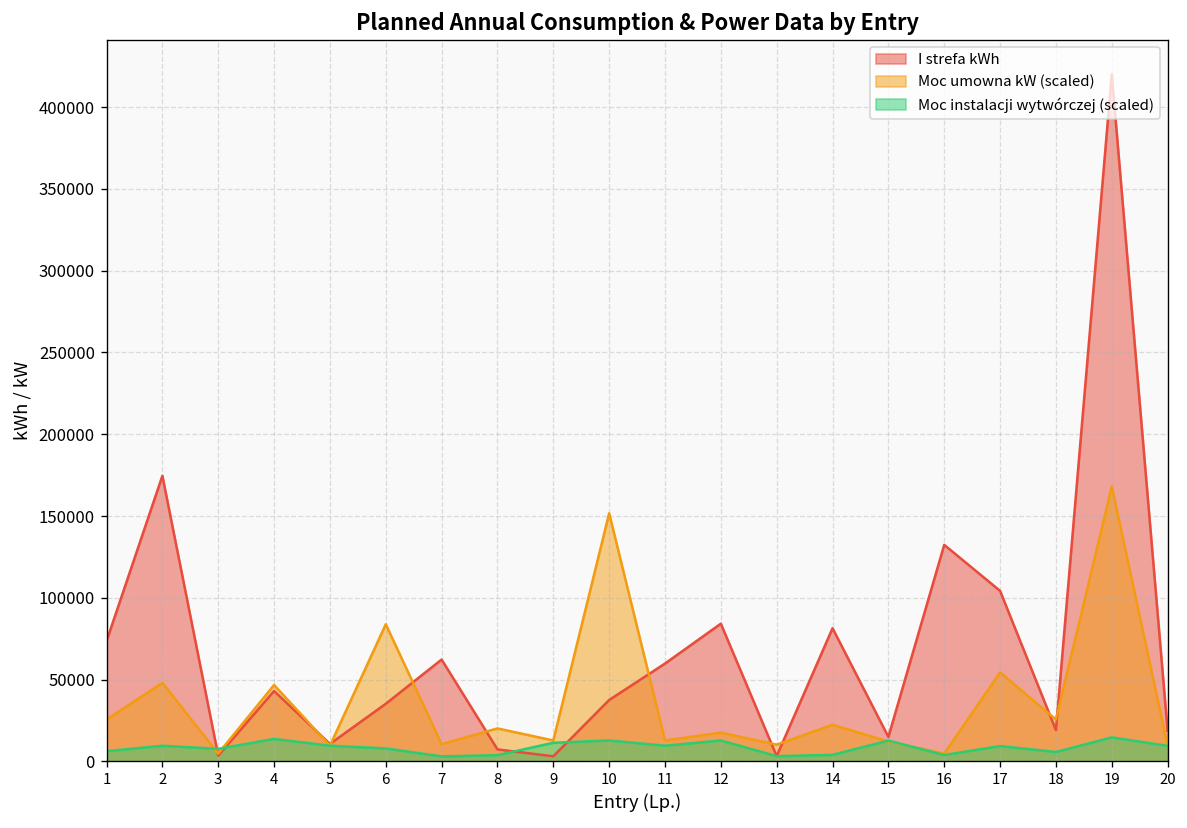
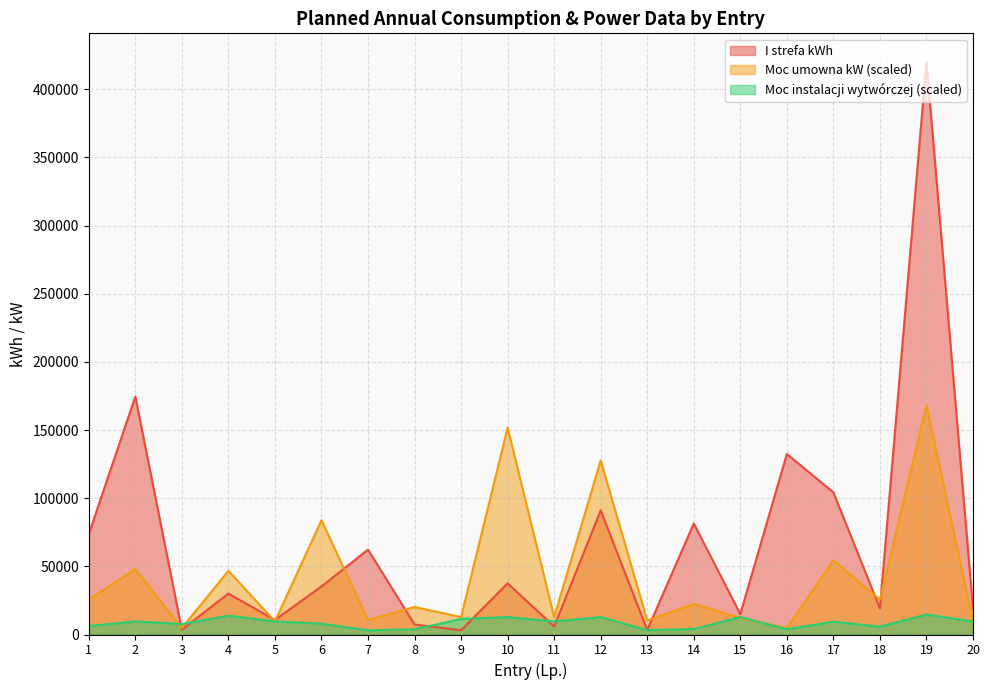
  {
    "I strefa kWh": {
      "1": 74000,
      "2": 175000,
-     "4": 43000,
+     "4": 30000,
      "6": 35000,
      "7": 62000,
      "8": 7000,
      "9": 3000,
      "10": 38000,
-     "11": 60000,
-     "12": 84000,
+     "11": 6000,
+     "12": 91000,
      "14": 81000,
      "15": 15000,
      "16": 132000,
      "17": 104000,
      "18": 19000,
      "20": 19000
    },
    "Moc umowna kW (scaled)": {
      "1": 26000,
      "2": 48000,
      "4": 47000,
      "6": 84000,
      "7": 11000,
      "8": 20000,
      "10": 152000,
      "11": 13000,
-     "12": 18000,
+     "12": 128000,
      "13": 10000,
      "14": 22000,
      "17": 54000,
      "18": 26000,
      "19": 168000
    },
    "Moc instalacji wytwórczej (scaled)": {
      "1": 6000,
      "2": 10000,
      "3": 8000,
      "4": 14000,
      "6": 8000,
      "7": 3000,
      "8": 4000,
      "10": 13000,
      "11": 10000,
      "12": 13000,
      "14": 4000,
      "17": 9000,
      "18": 6000,
      "19": 15000
    }
  }
